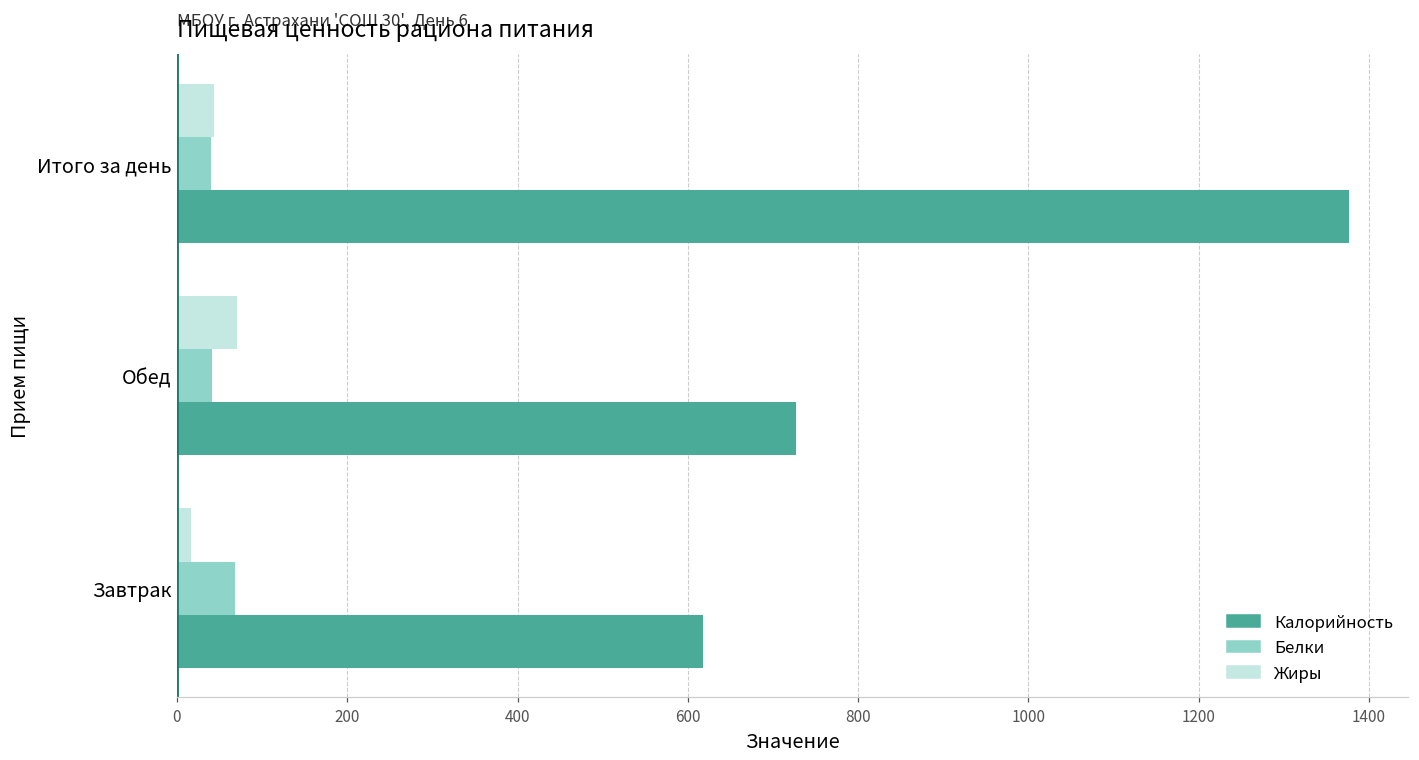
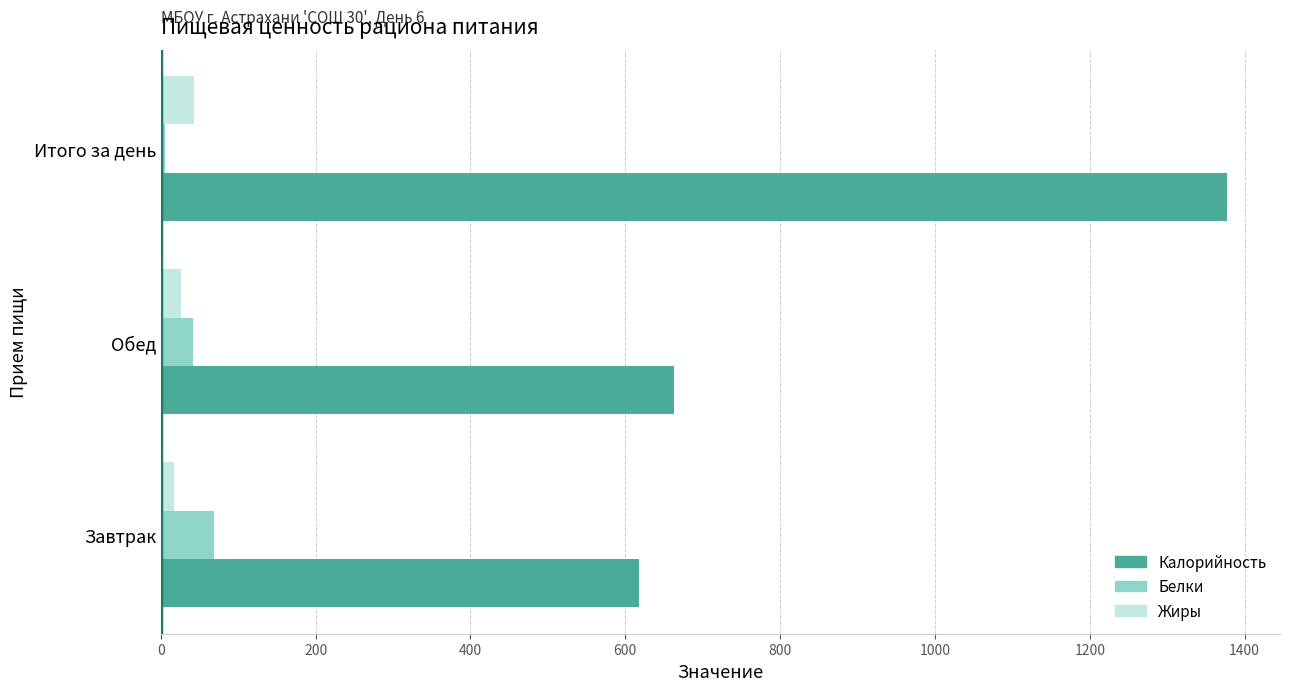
  {
    "Калорийность": {
      "Итого за день": 1380,
-     "Обед": 730,
+     "Обед": 660,
      "Завтрак": 620
    },
    "Белки": {
-     "Итого за день": 40,
+     "Итого за день": 10,
      "Обед": 40,
      "Завтрак": 70
    },
    "Жиры": {
      "Итого за день": 40,
-     "Обед": 70,
+     "Обед": 30,
      "Завтрак": 20
    }
  }
